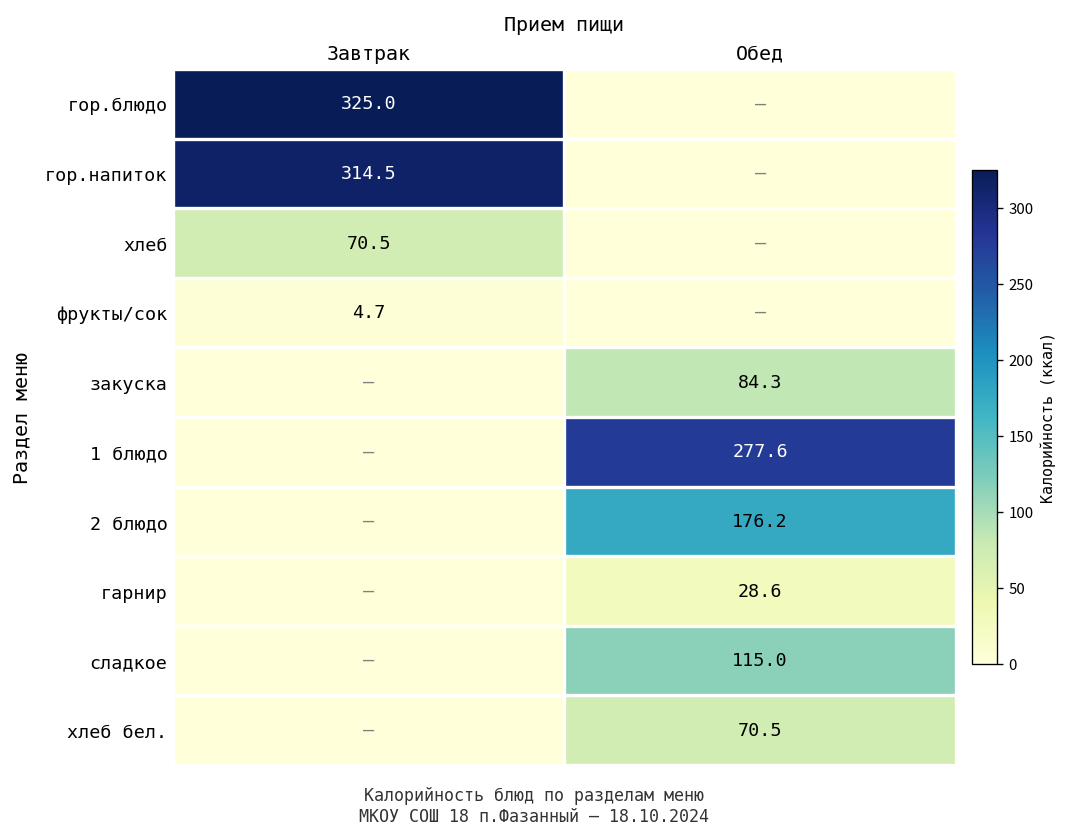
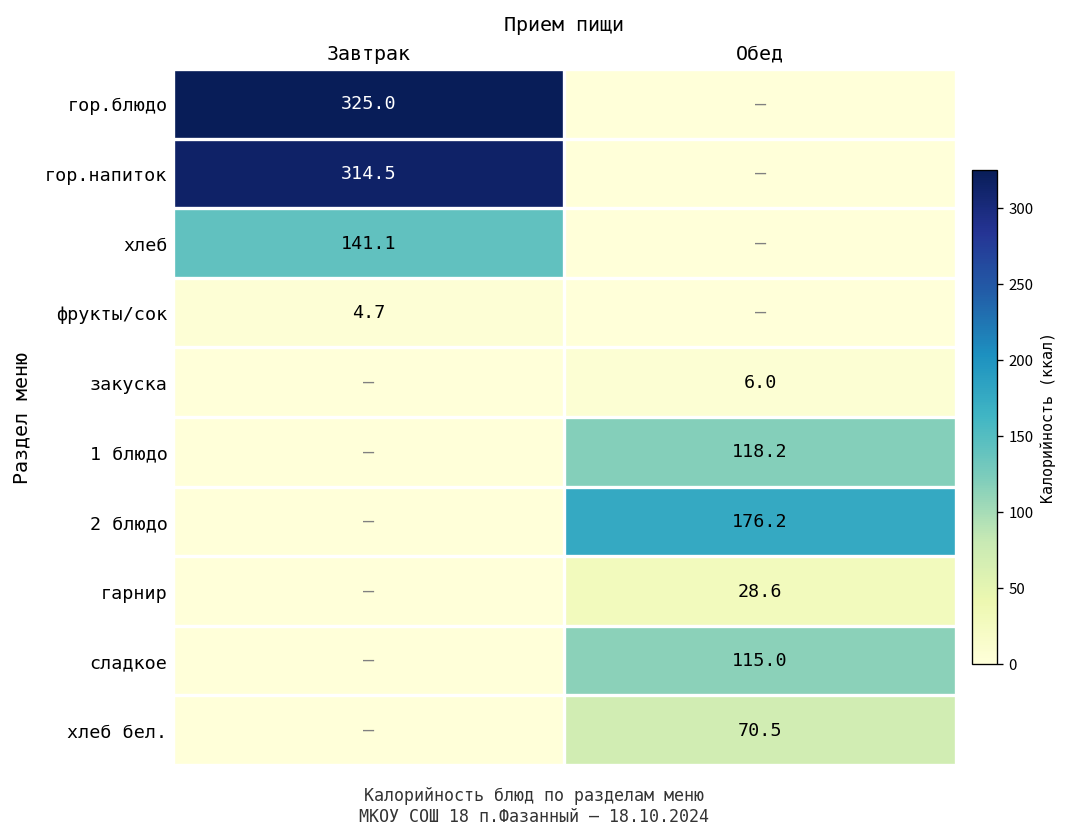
  {
    "гор.блюдо": {
      "Завтрак": 325.0
    },
    "гор.напиток": {
      "Завтрак": 314.5
    },
    "хлеб": {
-     "Завтрак": 70.5
+     "Завтрак": 141.1
    },
    "фрукты/сок": {
      "Завтрак": 4.7
    },
    "закуска": {
-     "Обед": 84.3
+     "Обед": 6.0
    },
    "1 блюдо": {
-     "Обед": 277.6
+     "Обед": 118.2
    },
    "2 блюдо": {
      "Обед": 176.2
    },
    "гарнир": {
      "Обед": 28.6
    },
    "сладкое": {
      "Обед": 115.0
    },
    "хлеб бел.": {
      "Обед": 70.5
    }
  }
